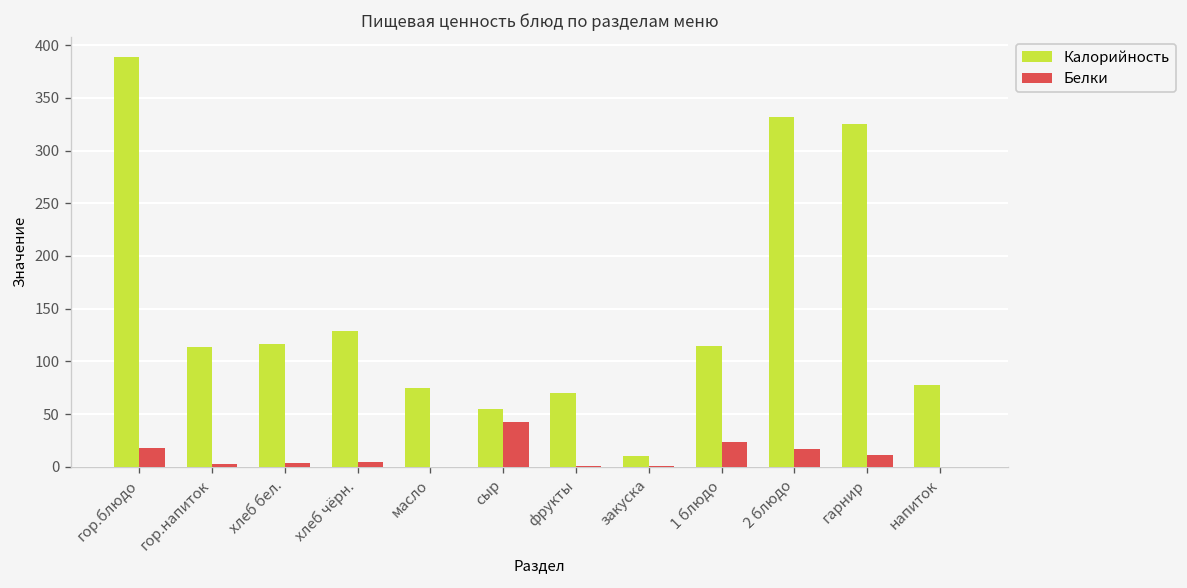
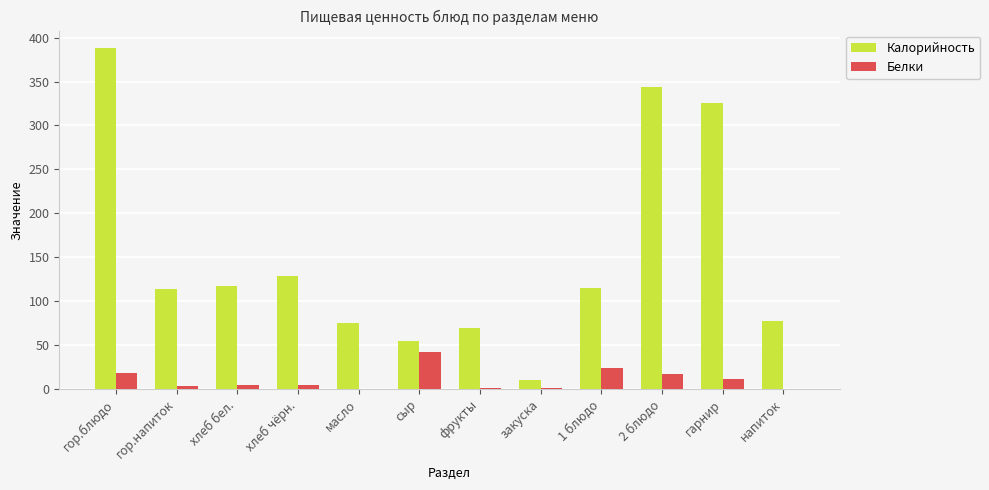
  {
    "Калорийность": {
      "гор.блюдо": 390,
      "гор.напиток": 110,
      "хлеб бел.": 120,
      "хлеб чёрн.": 130,
      "масло": 80,
      "сыр": 50,
      "фрукты": 70,
      "закуска": 10,
      "1 блюдо": 120,
-     "2 блюдо": 330,
+     "2 блюдо": 340,
      "гарнир": 330,
      "напиток": 80
    },
    "Белки": {
      "гор.блюдо": 20,
      "гор.напиток": 0,
      "хлеб бел.": 0,
      "хлеб чёрн.": 0,
      "сыр": 40,
      "1 блюдо": 20,
      "2 блюдо": 20,
      "гарнир": 10,
      "напиток": 0
    }
  }
